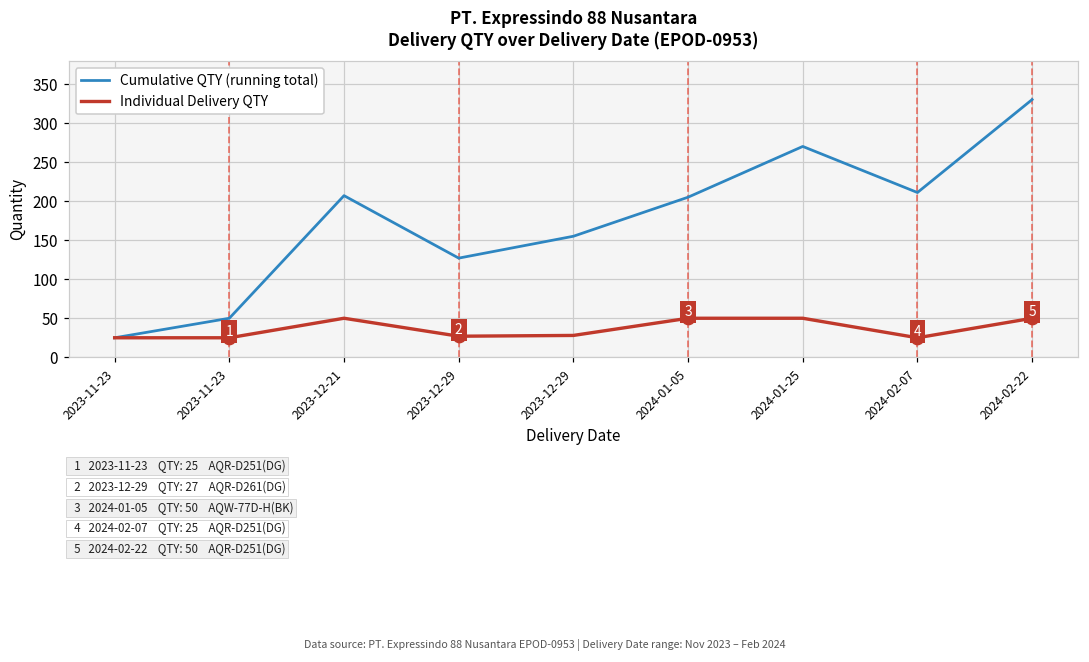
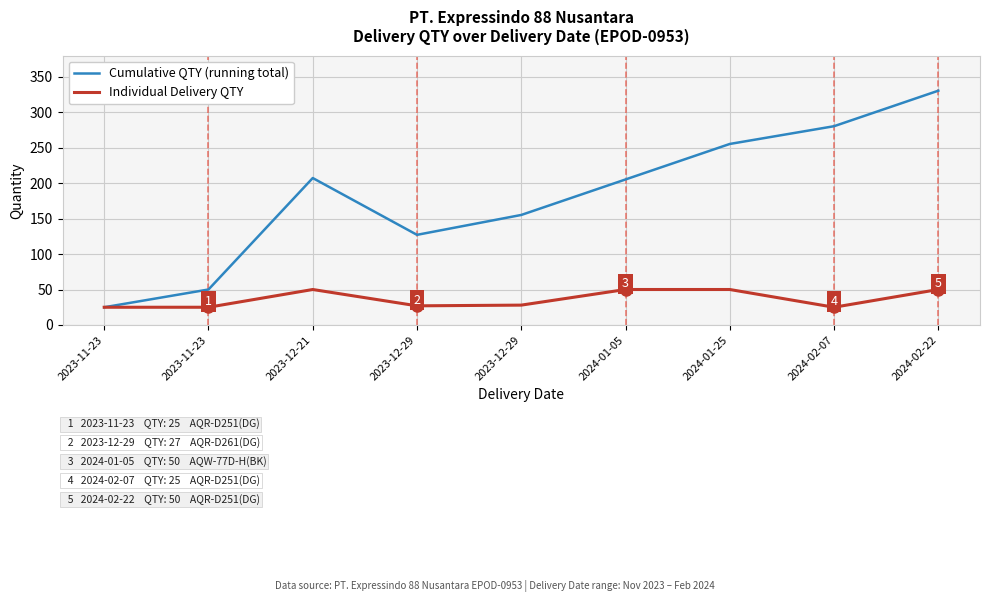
  {
    "Cumulative QTY (running total)": {
      "2023-12-21": 210,
      "2024-01-05": 210,
-     "2024-01-25": 270,
-     "2024-02-07": 210,
+     "2024-01-25": 260,
+     "2024-02-07": 280,
      "2024-02-22": 330
    }
  }
